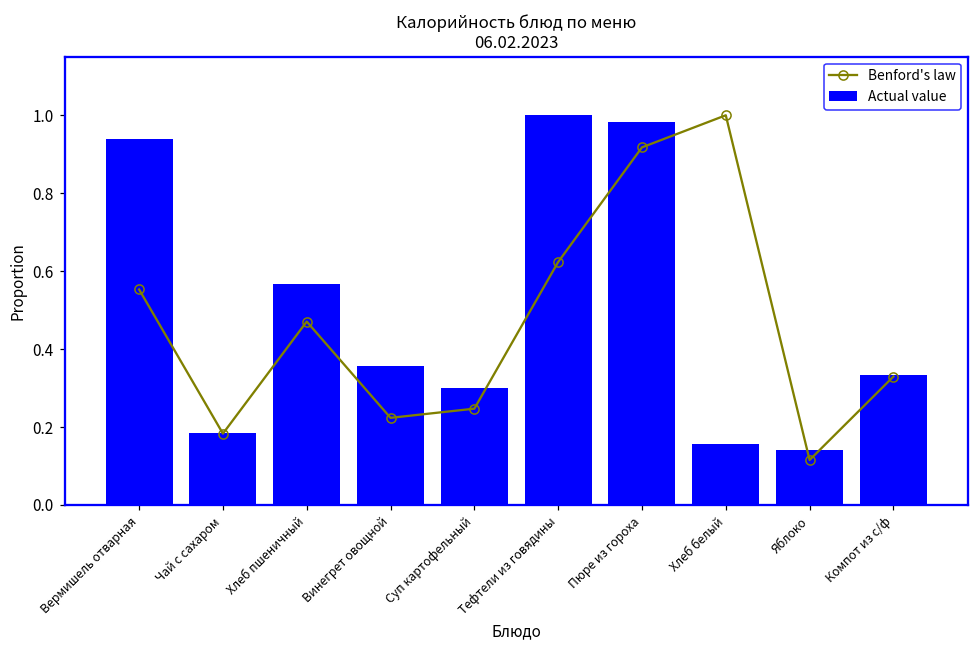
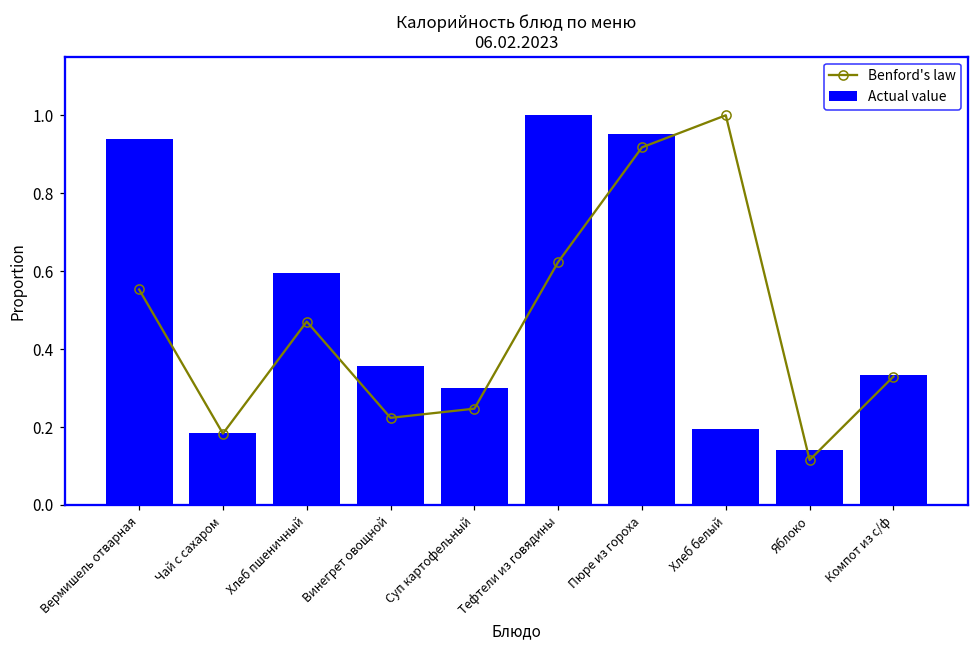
  {
    "Benford's law": {
      "Вермишель отварная": 0.55,
      "Чай с сахаром": 0.18,
      "Хлеб пшеничный": 0.47,
      "Винегрет овощной": 0.22,
      "Суп картофельный": 0.25,
      "Тефтели из говядины": 0.62,
      "Пюре из гороха": 0.92,
      "Хлеб белый": 1.00,
      "Яблоко": 0.12,
      "Компот из с/ф": 0.33
    },
    "Actual value": {
      "Вермишель отварная": 0.94,
      "Чай с сахаром": 0.19,
-     "Хлеб пшеничный": 0.57,
+     "Хлеб пшеничный": 0.60,
      "Винегрет овощной": 0.36,
      "Суп картофельный": 0.30,
      "Тефтели из говядины": 1.00,
-     "Пюре из гороха": 0.98,
-     "Хлеб белый": 0.16,
+     "Пюре из гороха": 0.95,
+     "Хлеб белый": 0.19,
      "Яблоко": 0.14,
      "Компот из с/ф": 0.33
    }
  }
